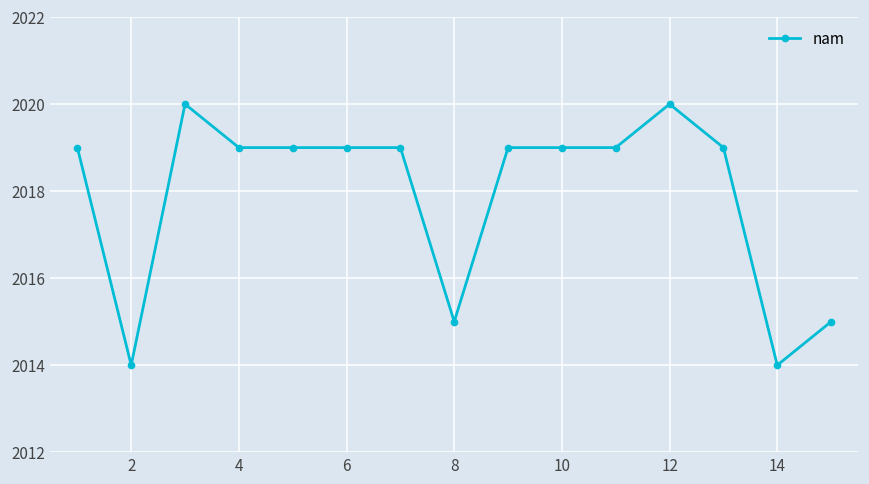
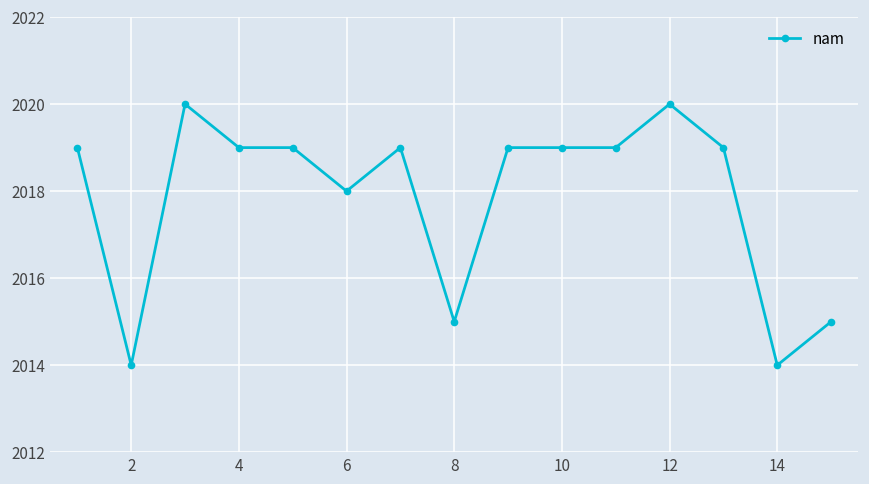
  {
    "2": 2014,
    "4": 2019,
-   "6": 2019,
+   "6": 2018,
    "8": 2015,
    "10": 2019,
    "12": 2020,
    "14": 2014
  }
